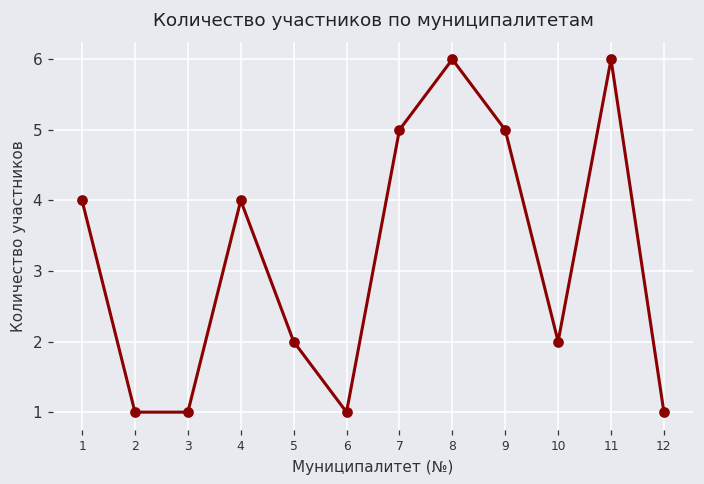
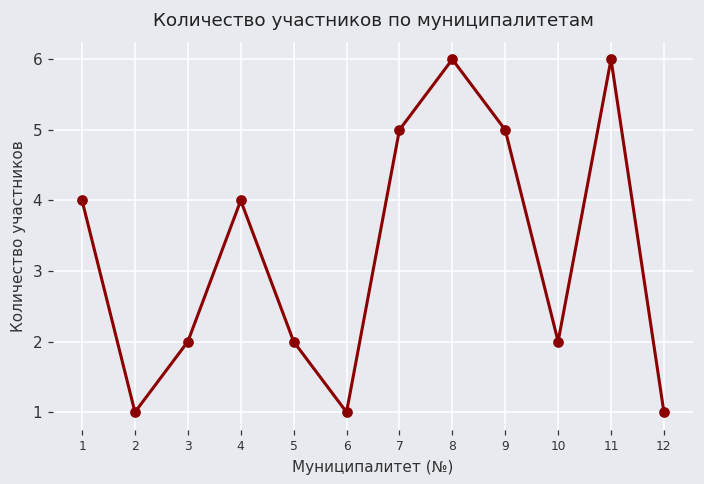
  {
    "1": 4,
    "2": 1,
-   "3": 1,
+   "3": 2,
    "4": 4,
    "5": 2,
    "6": 1,
    "7": 5,
    "8": 6,
    "9": 5,
    "10": 2,
    "11": 6,
    "12": 1
  }
